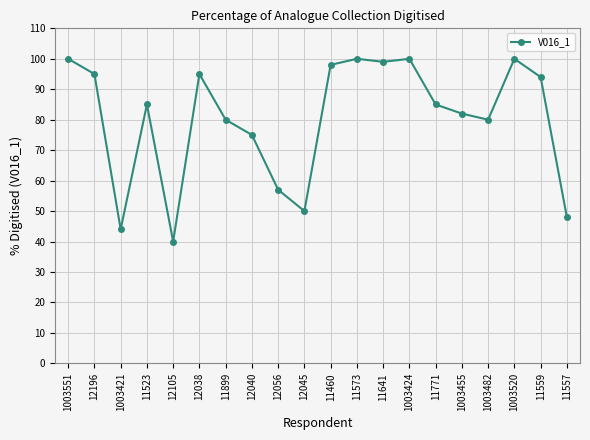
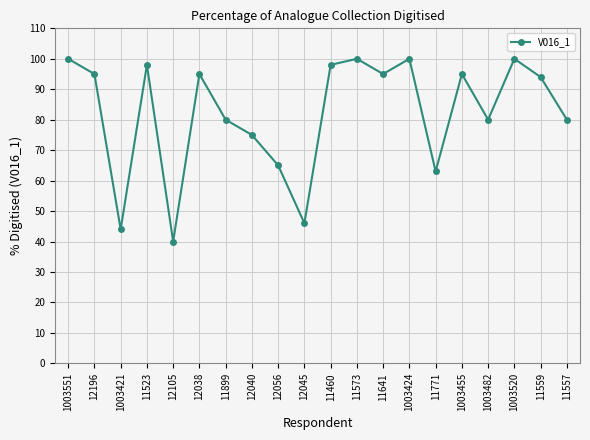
  {
    "1003551": 100,
    "12196": 95,
    "1003421": 44,
-   "11523": 85,
+   "11523": 98,
    "12105": 40,
    "12038": 95,
    "11899": 80,
    "12040": 75,
-   "12056": 57,
-   "12045": 50,
+   "12056": 65,
+   "12045": 46,
    "11460": 98,
    "11573": 100,
-   "11641": 99,
+   "11641": 95,
    "1003424": 100,
-   "11771": 85,
-   "1003455": 82,
+   "11771": 63,
+   "1003455": 95,
    "1003482": 80,
    "1003520": 100,
    "11559": 94,
-   "11557": 48
+   "11557": 80
  }
